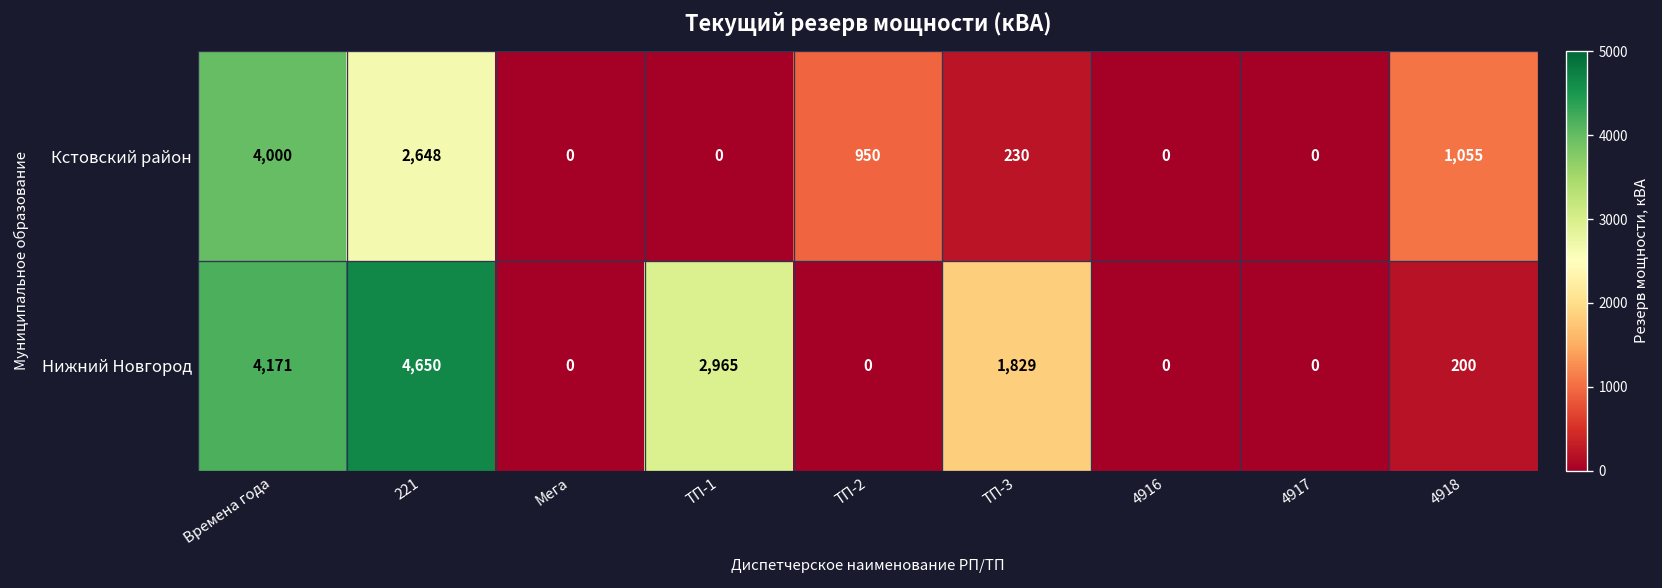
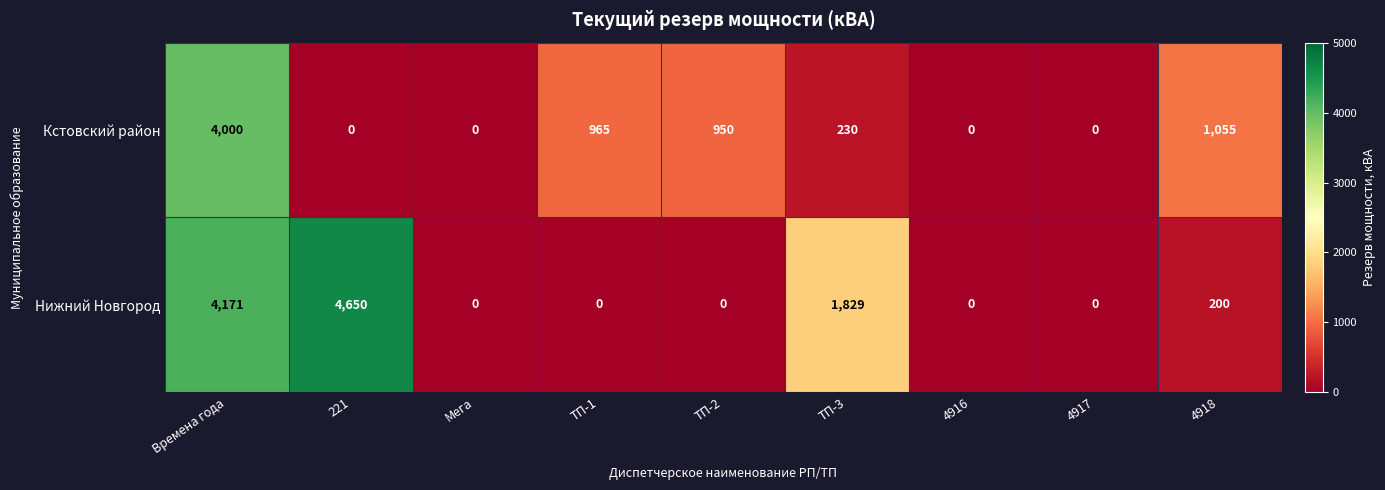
  {
    "Кстовский район": {
      "Времена года": "4,000",
-     "221": "2,648",
+     "221": "0",
      "Мега": "0",
-     "ТП-1": "0",
+     "ТП-1": "965",
      "ТП-2": "950",
      "ТП-3": "230",
      "4916": "0",
      "4917": "0",
      "4918": "1,055"
    },
    "Нижний Новгород": {
      "Времена года": "4,171",
      "221": "4,650",
      "Мега": "0",
-     "ТП-1": "2,965",
+     "ТП-1": "0",
      "ТП-2": "0",
      "ТП-3": "1,829",
      "4916": "0",
      "4917": "0",
      "4918": "200"
    }
  }
